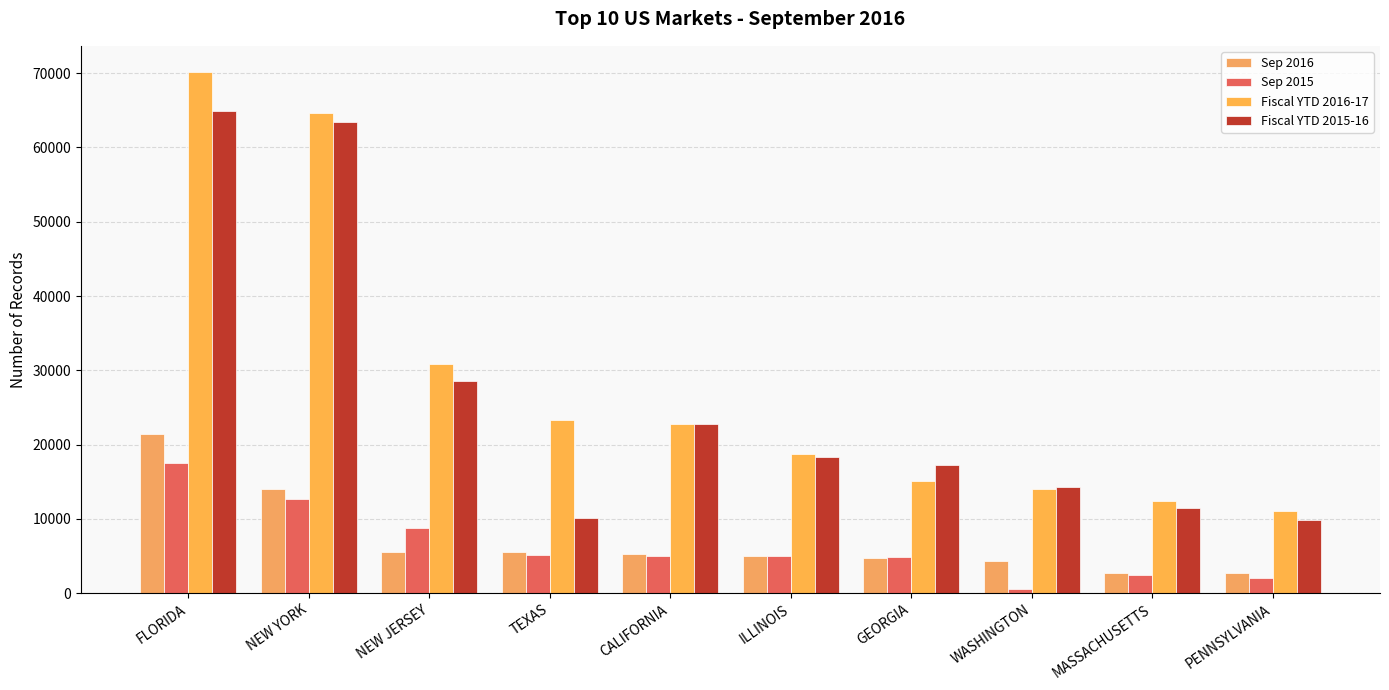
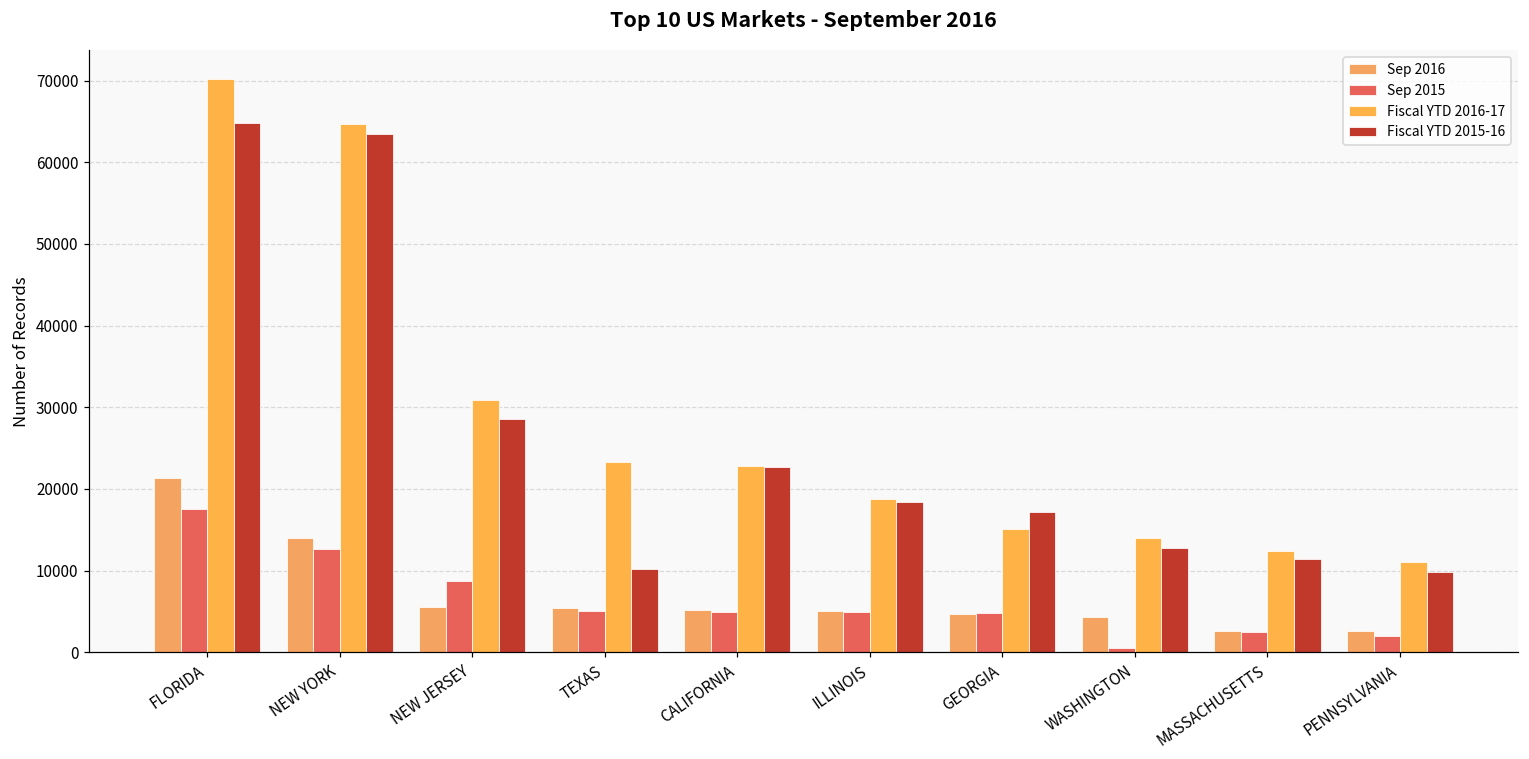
  {
    "Sep 2015": {
      "FLORIDA": 18000,
      "NEW YORK": 13000,
      "NEW JERSEY": 9000,
      "TEXAS": 5000,
      "CALIFORNIA": 5000,
      "ILLINOIS": 5000,
      "GEORGIA": 5000,
      "WASHINGTON": 1000,
      "MASSACHUSETTS": 2000,
      "PENNSYLVANIA": 2000
    },
    "Fiscal YTD 2015-16": {
      "FLORIDA": 65000,
      "NEW YORK": 63000,
      "NEW JERSEY": 29000,
      "TEXAS": 10000,
      "CALIFORNIA": 23000,
      "ILLINOIS": 18000,
      "GEORGIA": 17000,
-     "WASHINGTON": 14000,
+     "WASHINGTON": 13000,
      "MASSACHUSETTS": 11000,
      "PENNSYLVANIA": 10000
    }
  }
